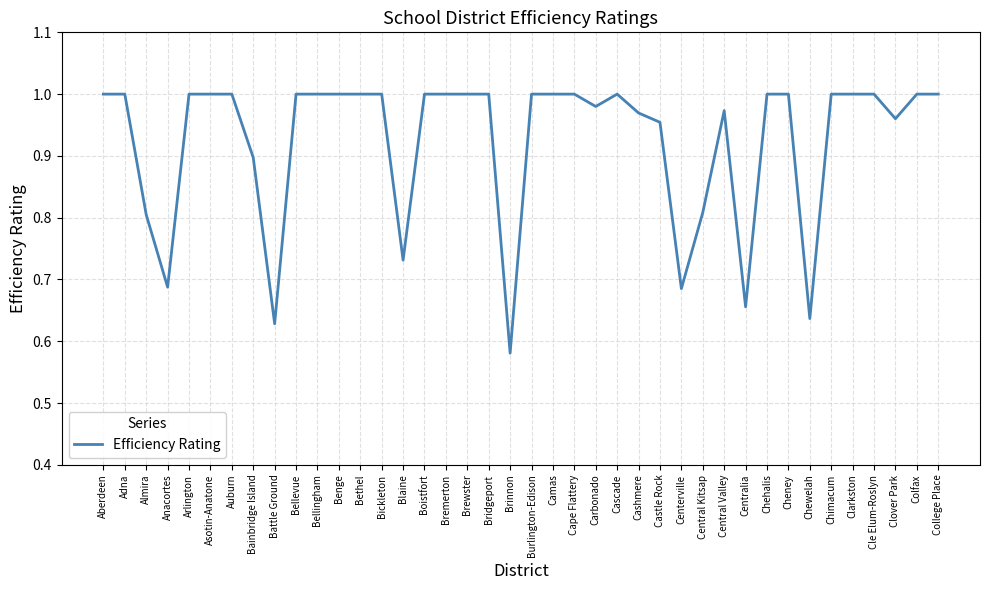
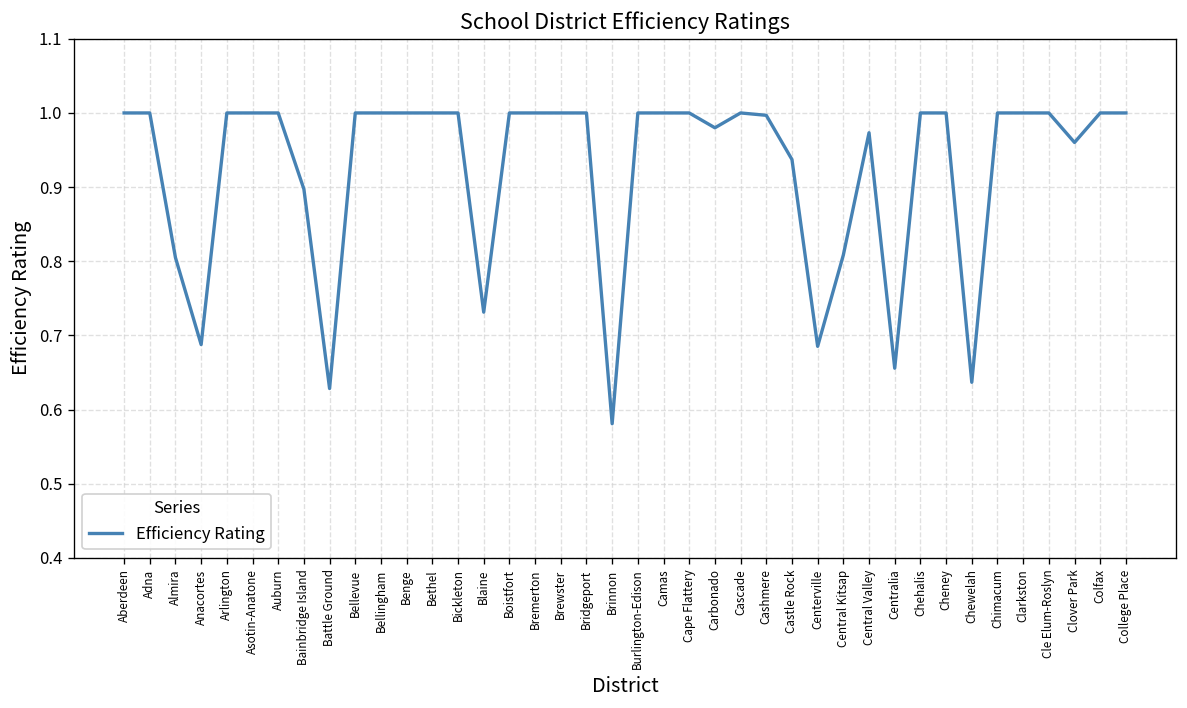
  {
    "Aberdeen": 1.00,
    "Adna": 1.00,
    "Almira": 0.80,
    "Anacortes": 0.69,
    "Arlington": 1.00,
    "Asotin-Anatone": 1.00,
    "Auburn": 1.00,
    "Bainbridge Island": 0.90,
    "Battle Ground": 0.63,
    "Bellevue": 1.00,
    "Bellingham": 1.00,
    "Benge": 1.00,
    "Bethel": 1.00,
    "Bickleton": 1.00,
    "Blaine": 0.73,
    "Boistfort": 1.00,
    "Bremerton": 1.00,
    "Brewster": 1.00,
    "Bridgeport": 1.00,
    "Brinnon": 0.58,
    "Burlington-Edison": 1.00,
    "Camas": 1.00,
    "Cape Flattery": 1.00,
    "Carbonado": 0.98,
    "Cascade": 1.00,
-   "Cashmere": 0.97,
-   "Castle Rock": 0.95,
+   "Cashmere": 1.00,
+   "Castle Rock": 0.94,
    "Centerville": 0.69,
    "Central Kitsap": 0.81,
    "Central Valley": 0.97,
    "Centralia": 0.66,
    "Chehalis": 1.00,
    "Cheney": 1.00,
    "Chewelah": 0.64,
    "Chimacum": 1.00,
    "Clarkston": 1.00,
    "Cle Elum-Roslyn": 1.00,
    "Clover Park": 0.96,
    "Colfax": 1.00,
    "College Place": 1.00
  }
